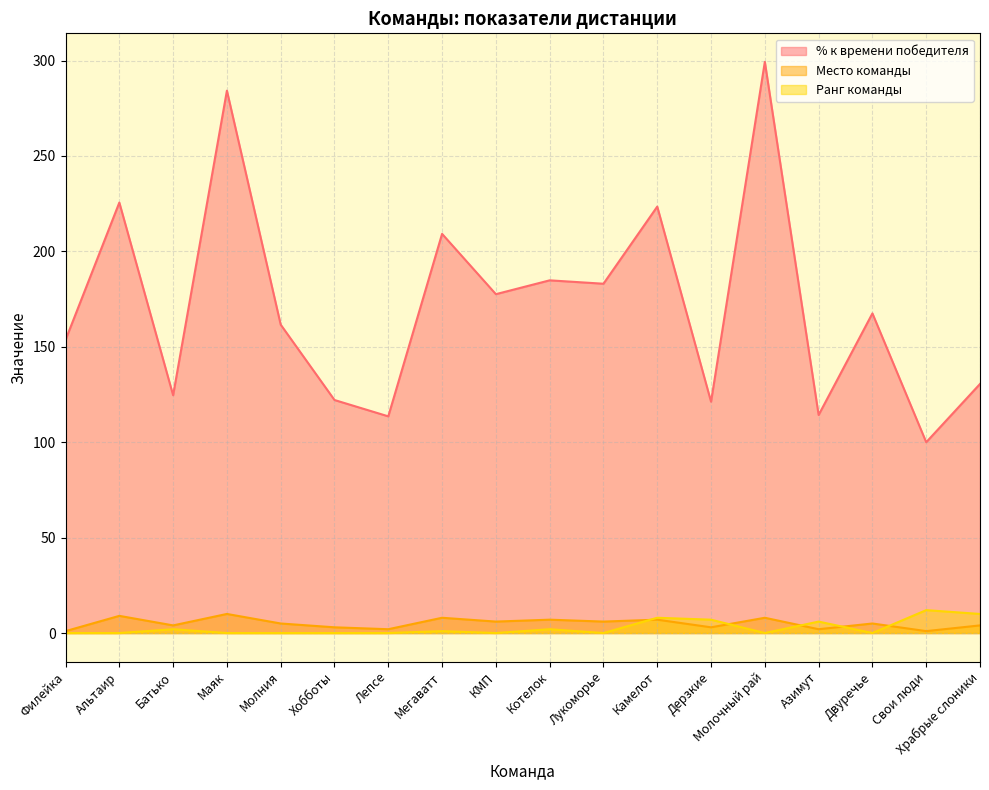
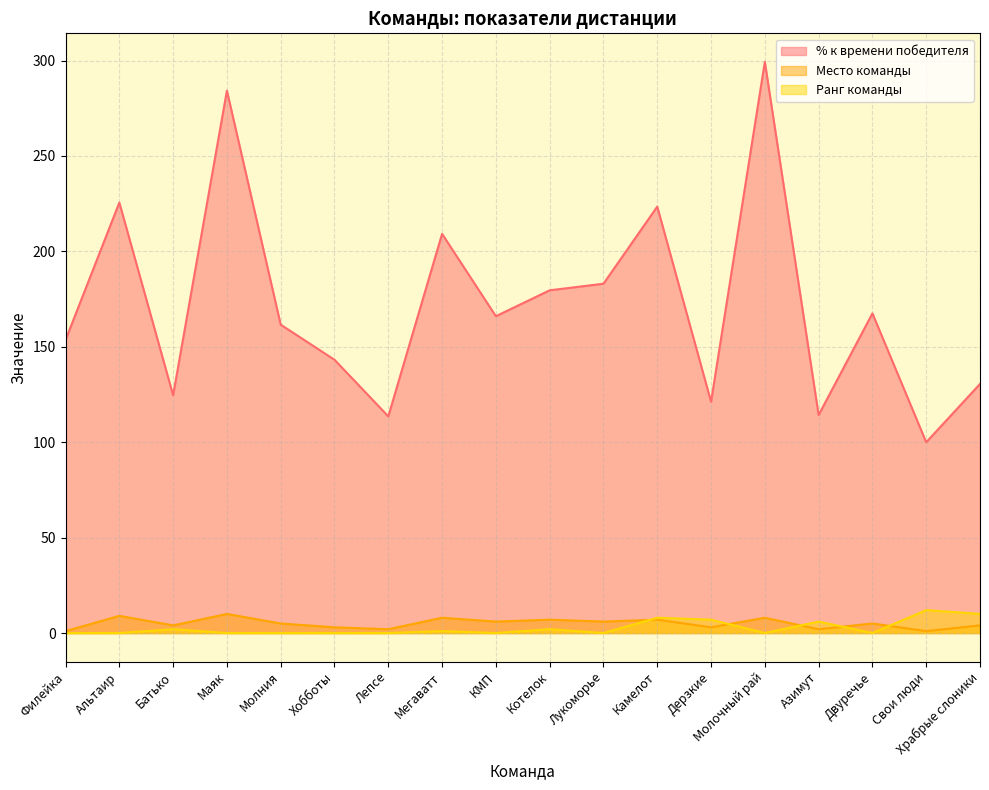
  {
    "% к времени победителя": {
      "Филейка": 154,
      "Альтаир": 226,
      "Батько": 125,
      "Маяк": 284,
      "Молния": 162,
-     "Хобботы": 122,
+     "Хобботы": 143,
      "Лепсе": 114,
      "Мегаватт": 209,
-     "КМП": 178,
-     "Котелок": 185,
+     "КМП": 166,
+     "Котелок": 180,
      "Лукоморье": 183,
      "Камелот": 223,
      "Дерзкие": 121,
      "Молочный рай": 299,
      "Азимут": 114,
      "Двуречье": 168,
      "Свои люди": 100,
      "Храбрые слоники": 131
    }
  }
